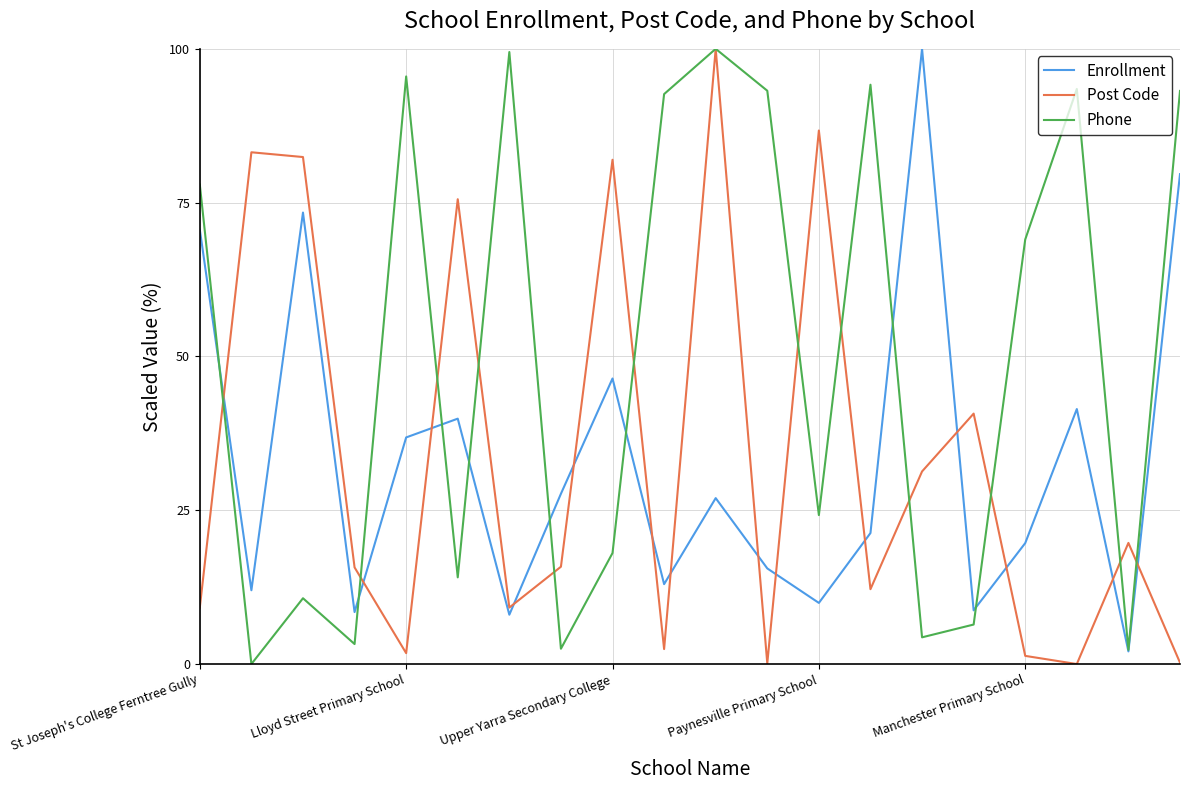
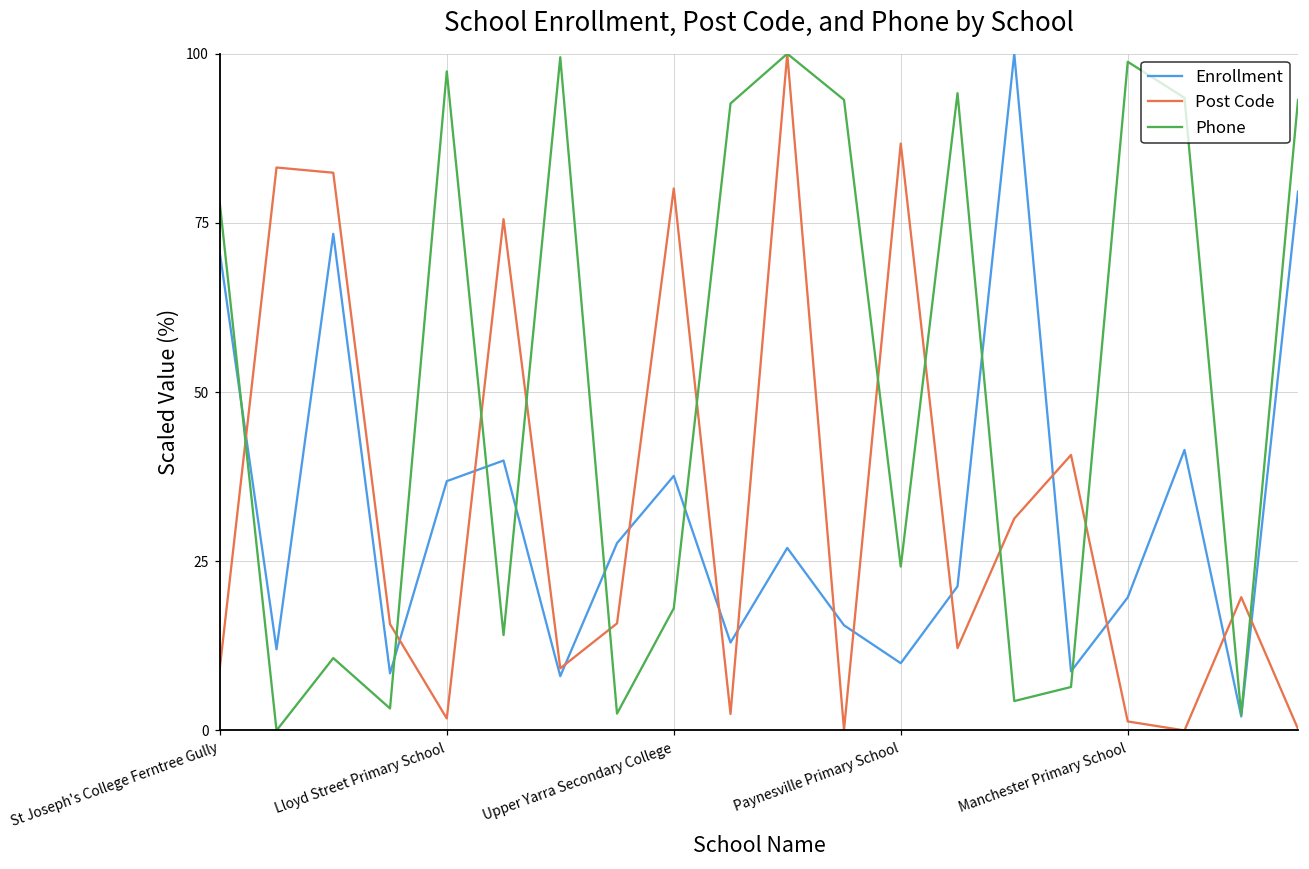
  {
    "Enrollment": {
      "St Joseph's College Ferntree Gully": 71,
      "Lloyd Street Primary School": 37,
-     "Upper Yarra Secondary College": 46,
+     "Upper Yarra Secondary College": 38,
      "Paynesville Primary School": 10,
      "Manchester Primary School": 20
    },
    "Post Code": {
      "St Joseph's College Ferntree Gully": 9,
      "Lloyd Street Primary School": 2,
-     "Upper Yarra Secondary College": 82,
+     "Upper Yarra Secondary College": 80,
      "Paynesville Primary School": 87,
      "Manchester Primary School": 1
    },
    "Phone": {
      "St Joseph's College Ferntree Gully": 78,
-     "Lloyd Street Primary School": 96,
+     "Lloyd Street Primary School": 97,
      "Upper Yarra Secondary College": 18,
      "Paynesville Primary School": 24,
-     "Manchester Primary School": 69
+     "Manchester Primary School": 99
    }
  }
